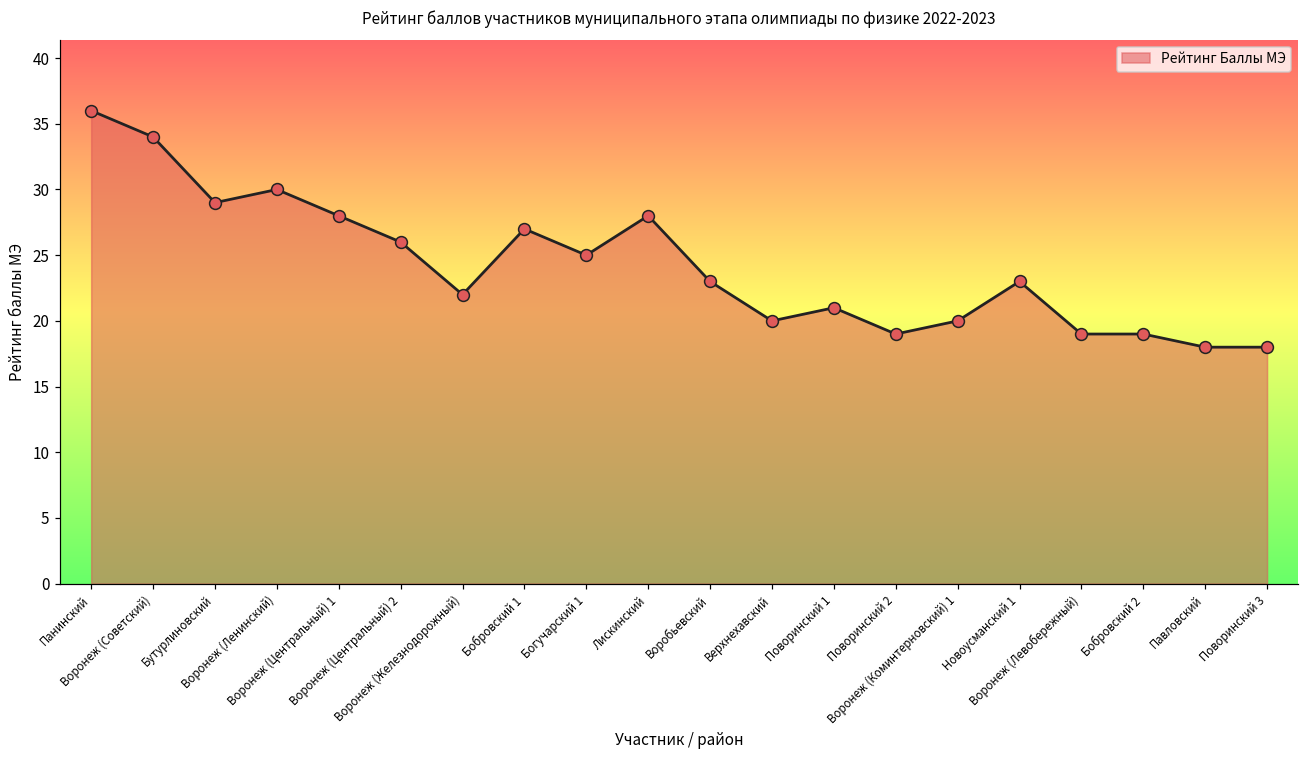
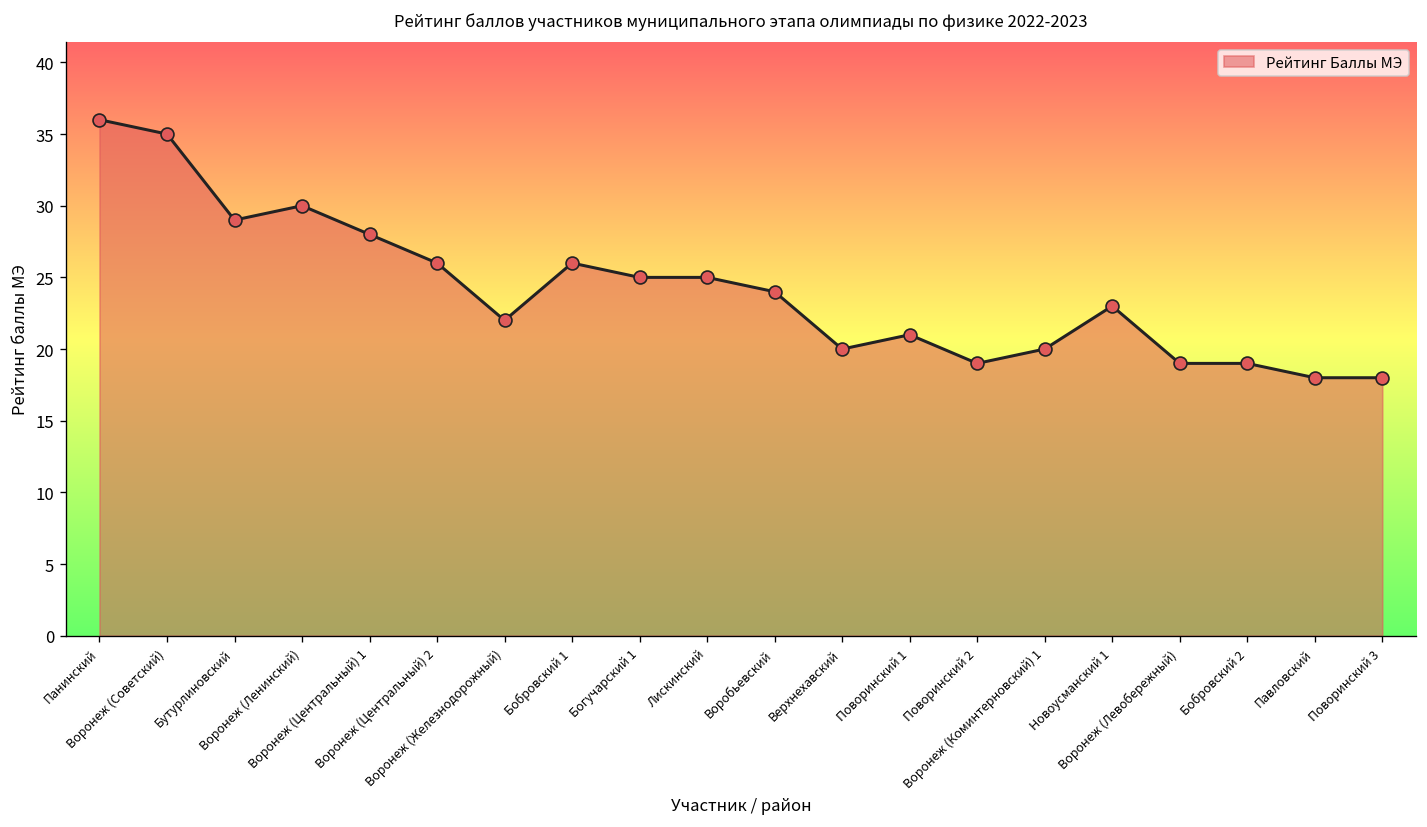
  {
    "Панинский": 36,
-   "Воронеж (Советский)": 34,
+   "Воронеж (Советский)": 35,
    "Бутурлиновский": 29,
    "Воронеж (Ленинский)": 30,
    "Воронеж (Центральный) 1": 28,
    "Воронеж (Центральный) 2": 26,
    "Воронеж (Железнодорожный)": 22,
-   "Бобровский 1": 27,
+   "Бобровский 1": 26,
    "Богучарский 1": 25,
-   "Лискинский": 28,
-   "Воробьевский": 23,
+   "Лискинский": 25,
+   "Воробьевский": 24,
    "Верхнехавский": 20,
    "Поворинский 1": 21,
    "Поворинский 2": 19,
    "Воронеж (Коминтерновский) 1": 20,
    "Новоусманский 1": 23,
    "Воронеж (Левобережный)": 19,
    "Бобровский 2": 19,
    "Павловский": 18,
    "Поворинский 3": 18
  }
